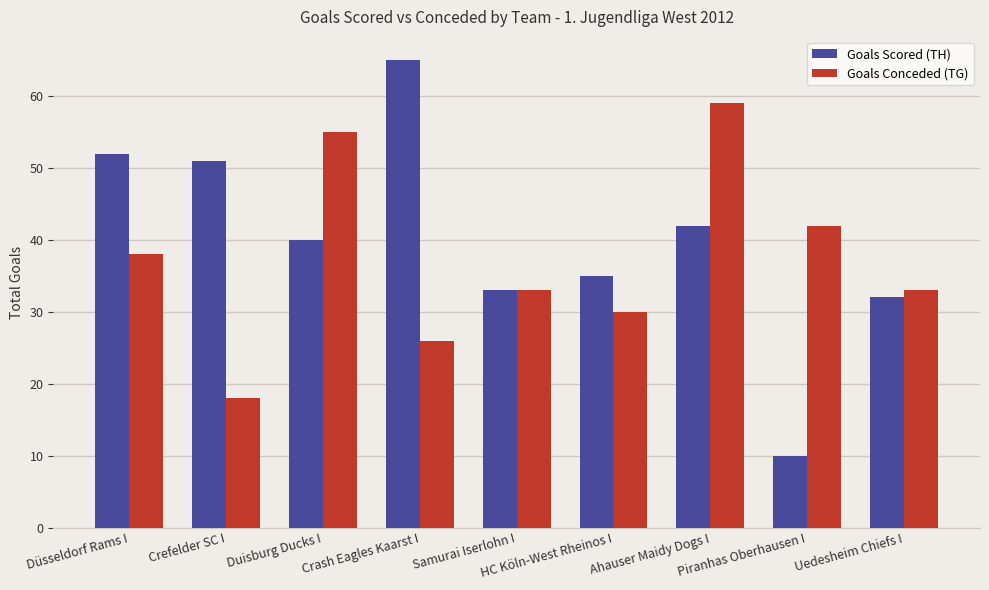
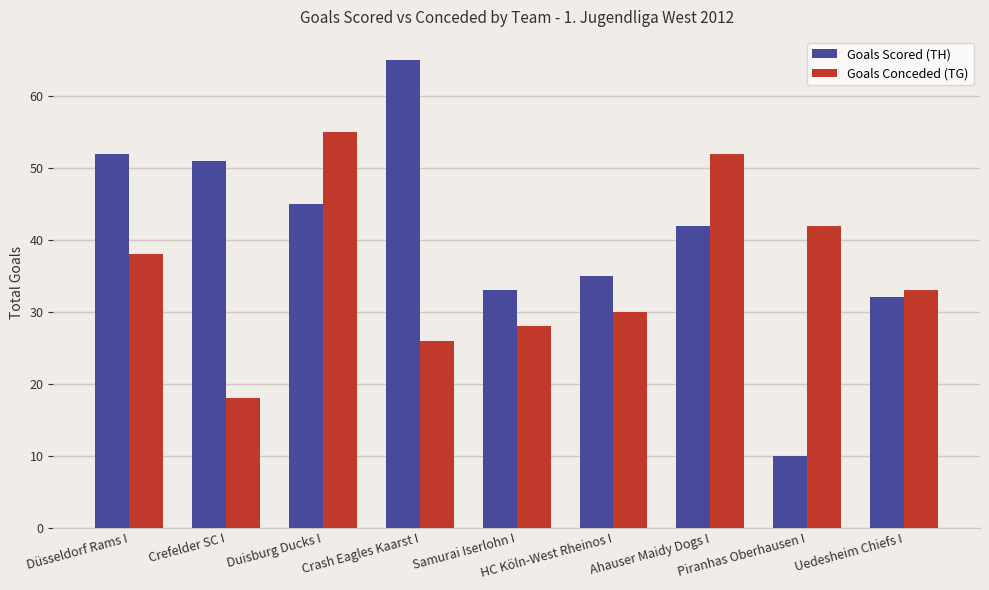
  {
    "Goals Scored (TH)": {
      "Düsseldorf Rams I": 52,
      "Crefelder SC I": 51,
-     "Duisburg Ducks I": 40,
+     "Duisburg Ducks I": 45,
      "Crash Eagles Kaarst I": 65,
      "Samurai Iserlohn I": 33,
      "HC Köln-West Rheinos I": 35,
      "Ahauser Maidy Dogs I": 42,
      "Piranhas Oberhausen I": 10,
      "Uedesheim Chiefs I": 32
    },
    "Goals Conceded (TG)": {
      "Düsseldorf Rams I": 38,
      "Crefelder SC I": 18,
      "Duisburg Ducks I": 55,
      "Crash Eagles Kaarst I": 26,
-     "Samurai Iserlohn I": 33,
+     "Samurai Iserlohn I": 28,
      "HC Köln-West Rheinos I": 30,
-     "Ahauser Maidy Dogs I": 59,
+     "Ahauser Maidy Dogs I": 52,
      "Piranhas Oberhausen I": 42,
      "Uedesheim Chiefs I": 33
    }
  }
